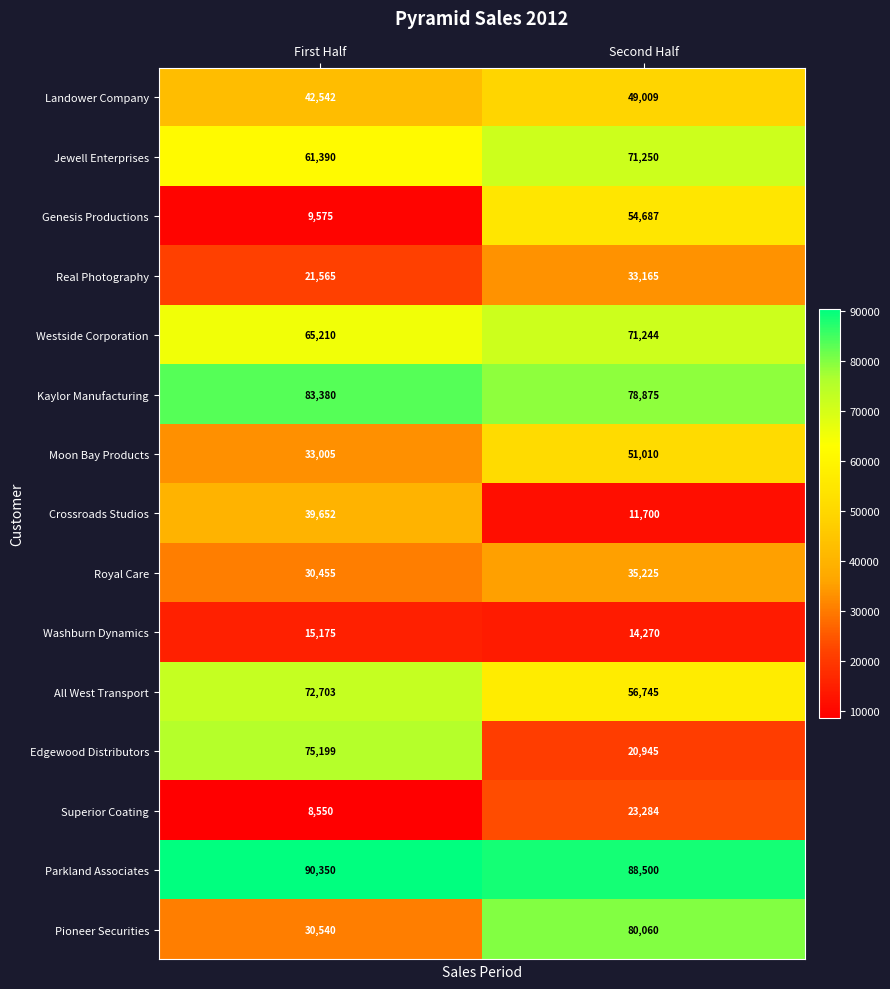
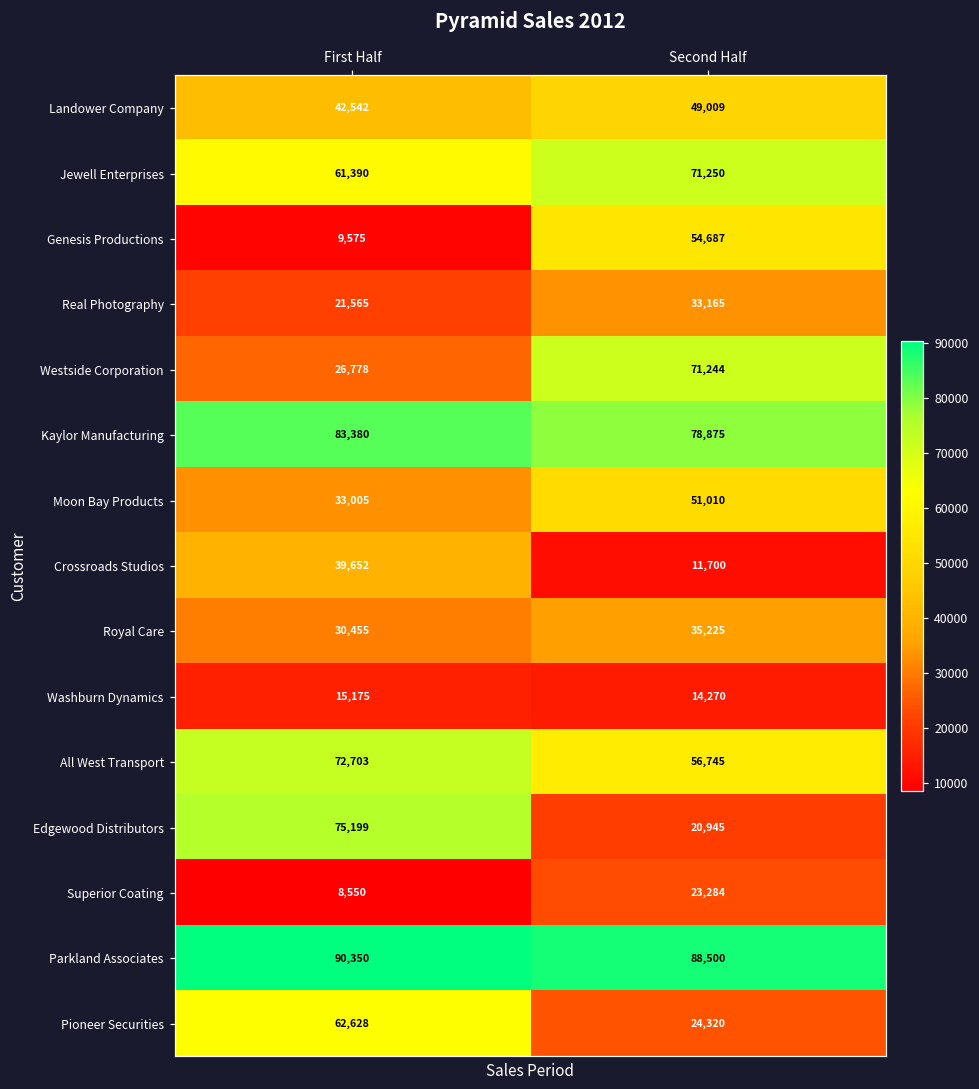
  {
    "Landower Company": {
      "First Half": "42,542",
      "Second Half": "49,009"
    },
    "Jewell Enterprises": {
      "First Half": "61,390",
      "Second Half": "71,250"
    },
    "Genesis Productions": {
      "First Half": "9,575",
      "Second Half": "54,687"
    },
    "Real Photography": {
      "First Half": "21,565",
      "Second Half": "33,165"
    },
    "Westside Corporation": {
-     "First Half": "65,210",
+     "First Half": "26,778",
      "Second Half": "71,244"
    },
    "Kaylor Manufacturing": {
      "First Half": "83,380",
      "Second Half": "78,875"
    },
    "Moon Bay Products": {
      "First Half": "33,005",
      "Second Half": "51,010"
    },
    "Crossroads Studios": {
      "First Half": "39,652",
      "Second Half": "11,700"
    },
    "Royal Care": {
      "First Half": "30,455",
      "Second Half": "35,225"
    },
    "Washburn Dynamics": {
      "First Half": "15,175",
      "Second Half": "14,270"
    },
    "All West Transport": {
      "First Half": "72,703",
      "Second Half": "56,745"
    },
    "Edgewood Distributors": {
      "First Half": "75,199",
      "Second Half": "20,945"
    },
    "Superior Coating": {
      "First Half": "8,550",
      "Second Half": "23,284"
    },
    "Parkland Associates": {
      "First Half": "90,350",
      "Second Half": "88,500"
    },
    "Pioneer Securities": {
-     "First Half": "30,540",
-     "Second Half": "80,060"
+     "First Half": "62,628",
+     "Second Half": "24,320"
    }
  }
